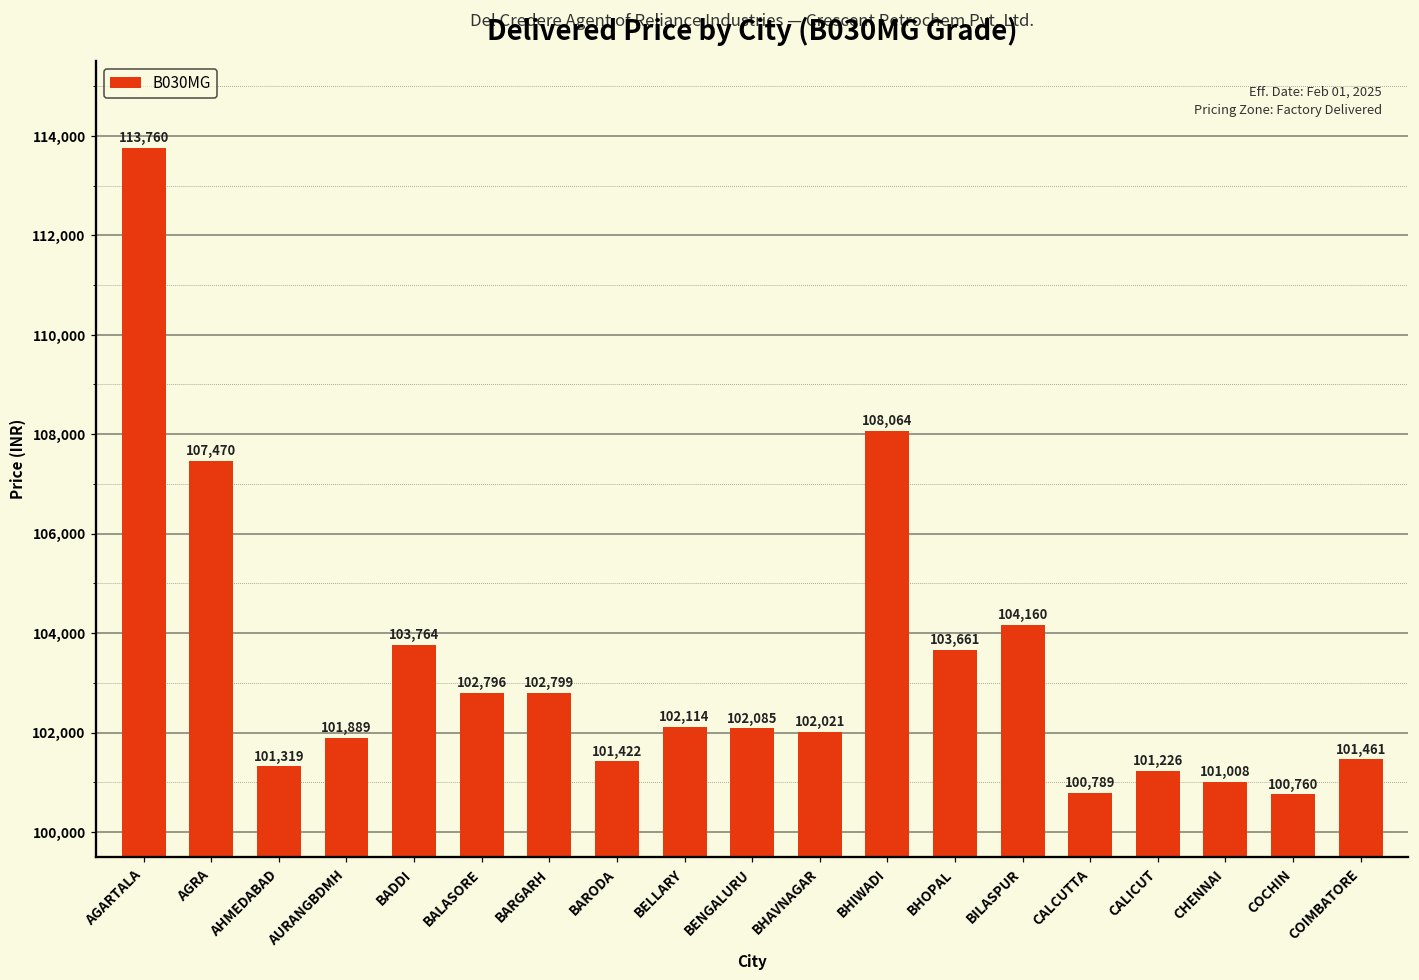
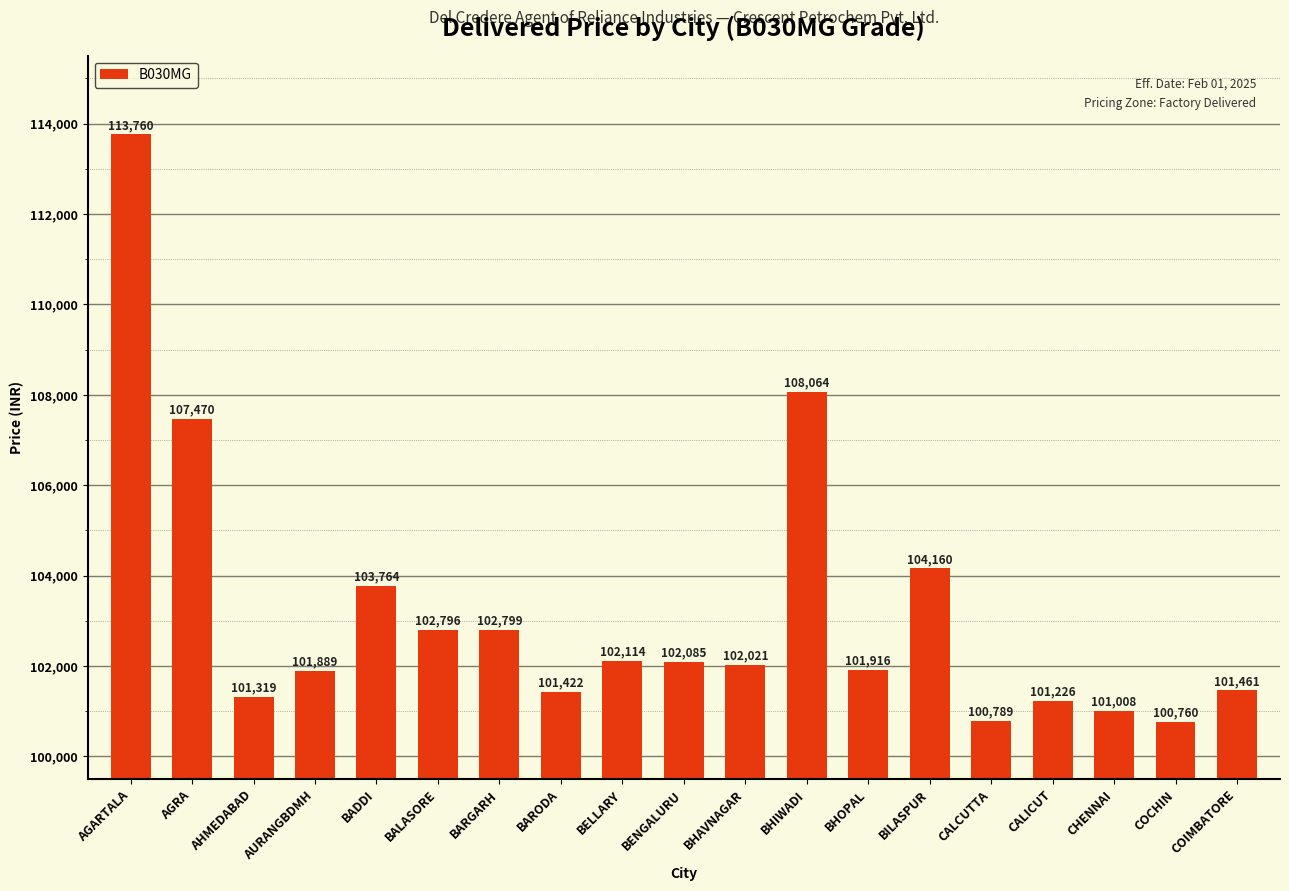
  {
    "AGARTALA": "113,760",
    "AGRA": "107,470",
    "AHMEDABAD": "101,319",
    "AURANGBDMH": "101,889",
    "BADDI": "103,764",
    "BALASORE": "102,796",
    "BARGARH": "102,799",
    "BARODA": "101,422",
    "BELLARY": "102,114",
    "BENGALURU": "102,085",
    "BHAVNAGAR": "102,021",
    "BHIWADI": "108,064",
-   "BHOPAL": "103,661",
+   "BHOPAL": "101,916",
    "BILASPUR": "104,160",
    "CALCUTTA": "100,789",
    "CALICUT": "101,226",
    "CHENNAI": "101,008",
    "COCHIN": "100,760",
    "COIMBATORE": "101,461"
  }
